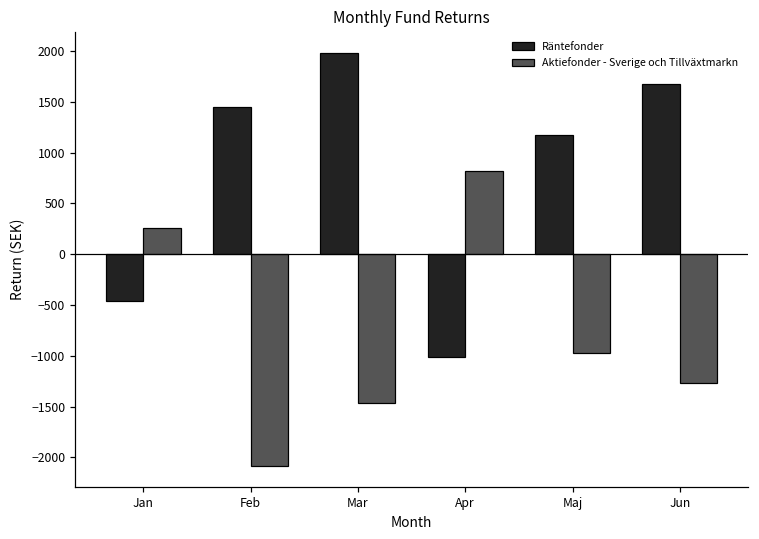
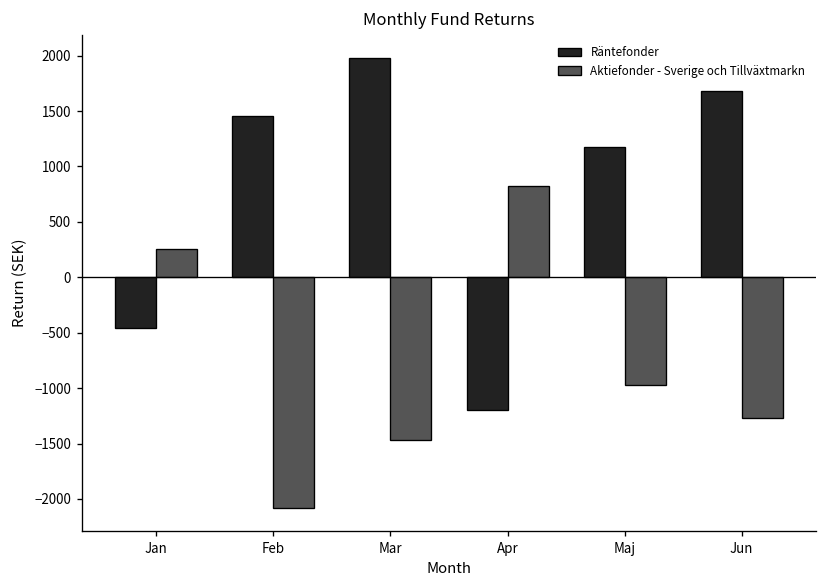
  {
    "Räntefonder": {
      "Jan": -500,
      "Feb": 1500,
      "Mar": 2000,
-     "Apr": -1000,
+     "Apr": -1200,
      "Maj": 1200,
      "Jun": 1700
    },
    "Aktiefonder - Sverige och Tillväxtmarkn": {
      "Jan": 300,
      "Feb": -2100,
      "Mar": -1500,
      "Apr": 800,
      "Maj": -1000,
      "Jun": -1300
    }
  }
